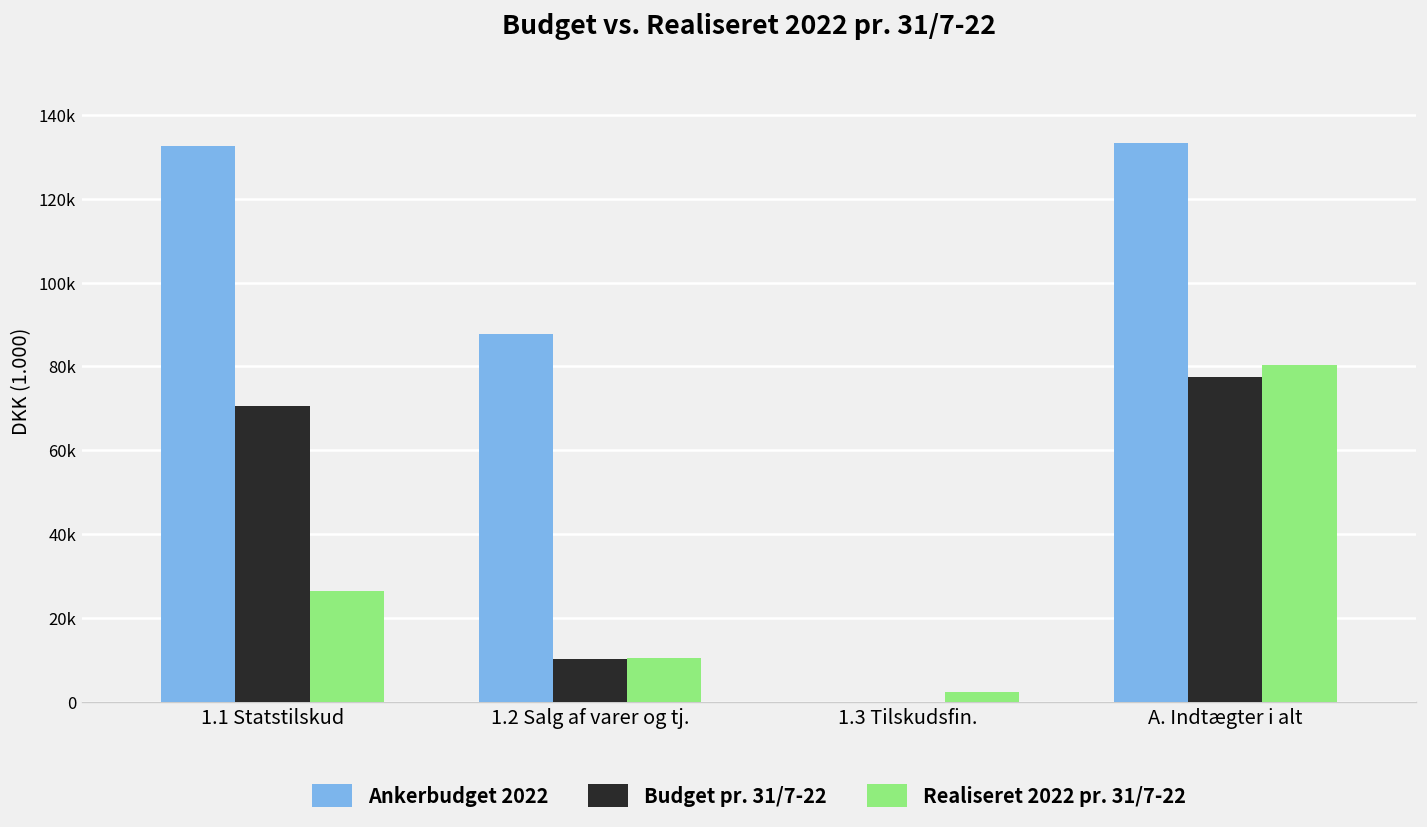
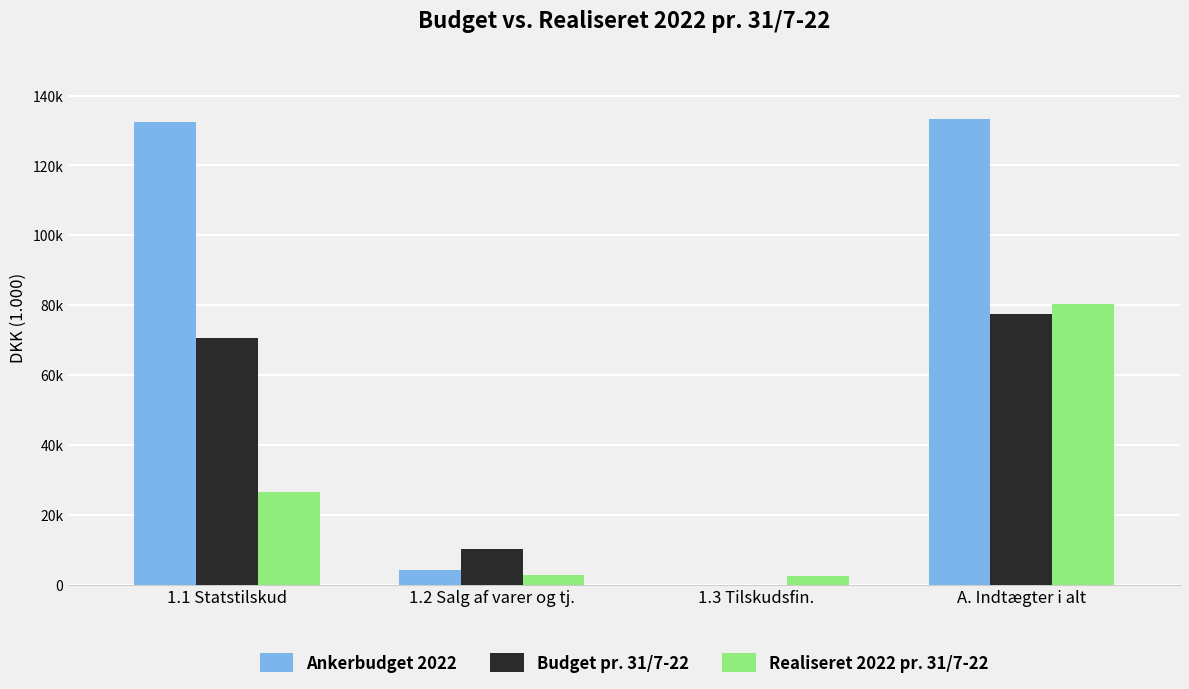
  {
    "Ankerbudget 2022": {
      "1.1 Statstilskud": 132000,
-     "1.2 Salg af varer og tj.": 88000,
+     "1.2 Salg af varer og tj.": 4000,
      "1.3 Tilskudsfin.": 0,
      "A. Indtægter i alt": 133000
    },
    "Budget pr. 31/7-22": {
      "1.1 Statstilskud": 71000,
      "1.2 Salg af varer og tj.": 10000,
      "1.3 Tilskudsfin.": 0,
      "A. Indtægter i alt": 78000
    },
    "Realiseret 2022 pr. 31/7-22": {
      "1.1 Statstilskud": 27000,
-     "1.2 Salg af varer og tj.": 10000,
+     "1.2 Salg af varer og tj.": 3000,
      "1.3 Tilskudsfin.": 2000,
      "A. Indtægter i alt": 80000
    }
  }
